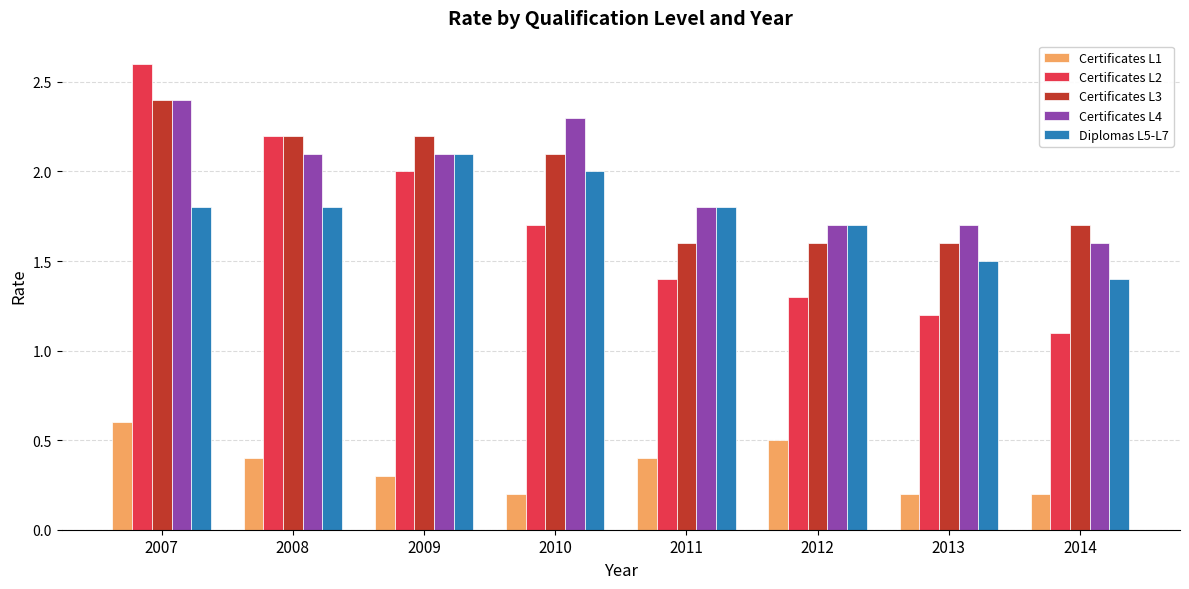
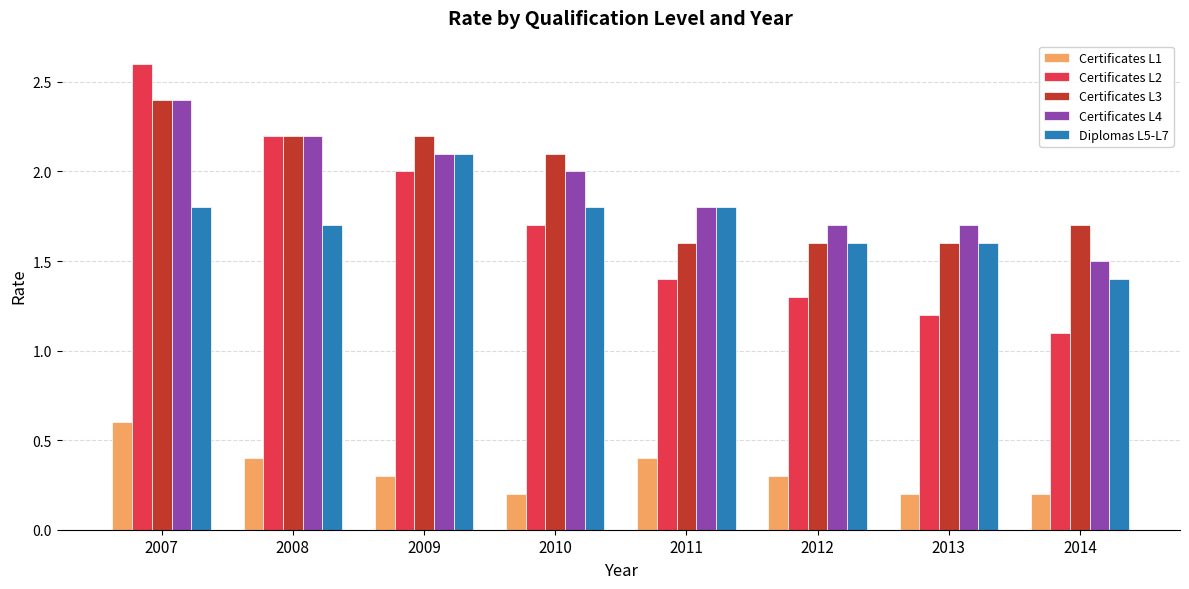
  {
    "Certificates L1": {
      "2007": 0.6,
      "2008": 0.4,
      "2009": 0.3,
      "2010": 0.2,
      "2011": 0.4,
-     "2012": 0.5,
+     "2012": 0.3,
      "2013": 0.2,
      "2014": 0.2
    },
    "Certificates L4": {
      "2007": 2.4,
-     "2008": 2.1,
+     "2008": 2.2,
      "2009": 2.1,
-     "2010": 2.3,
+     "2010": 2.0,
      "2011": 1.8,
      "2012": 1.7,
      "2013": 1.7,
-     "2014": 1.6
+     "2014": 1.5
    },
    "Diplomas L5-L7": {
      "2007": 1.8,
-     "2008": 1.8,
+     "2008": 1.7,
      "2009": 2.1,
-     "2010": 2.0,
+     "2010": 1.8,
      "2011": 1.8,
-     "2012": 1.7,
-     "2013": 1.5,
+     "2012": 1.6,
+     "2013": 1.6,
      "2014": 1.4
    }
  }
